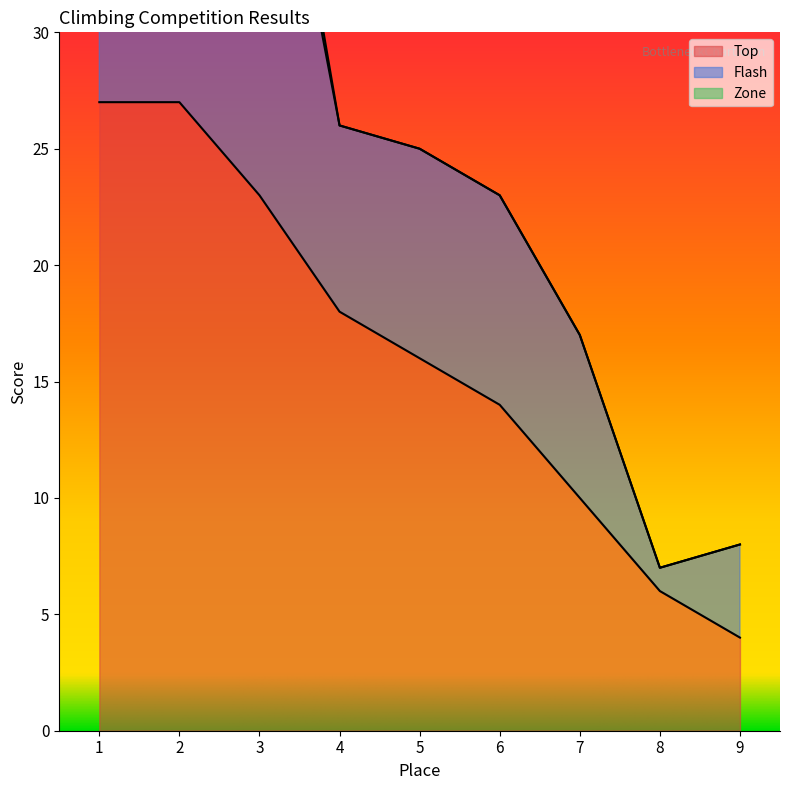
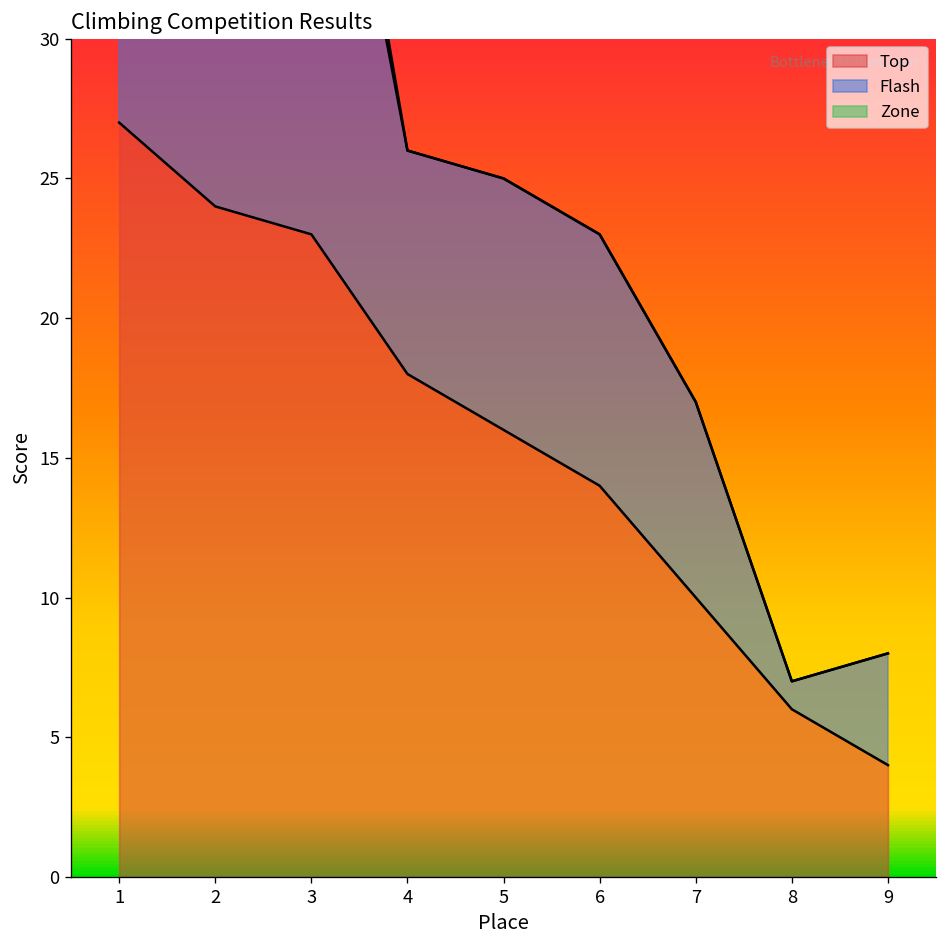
  {
    "Top": {
      "1": 27,
-     "2": 27,
+     "2": 24,
      "3": 23,
      "4": 18,
      "5": 16,
      "6": 14,
      "7": 10,
      "8": 6,
      "9": 4
    }
  }
